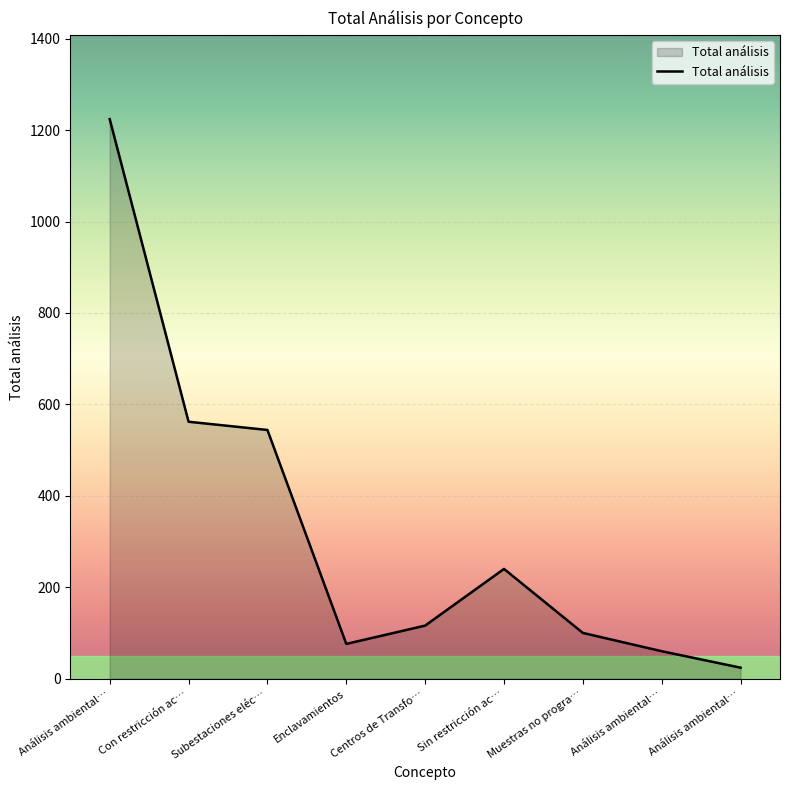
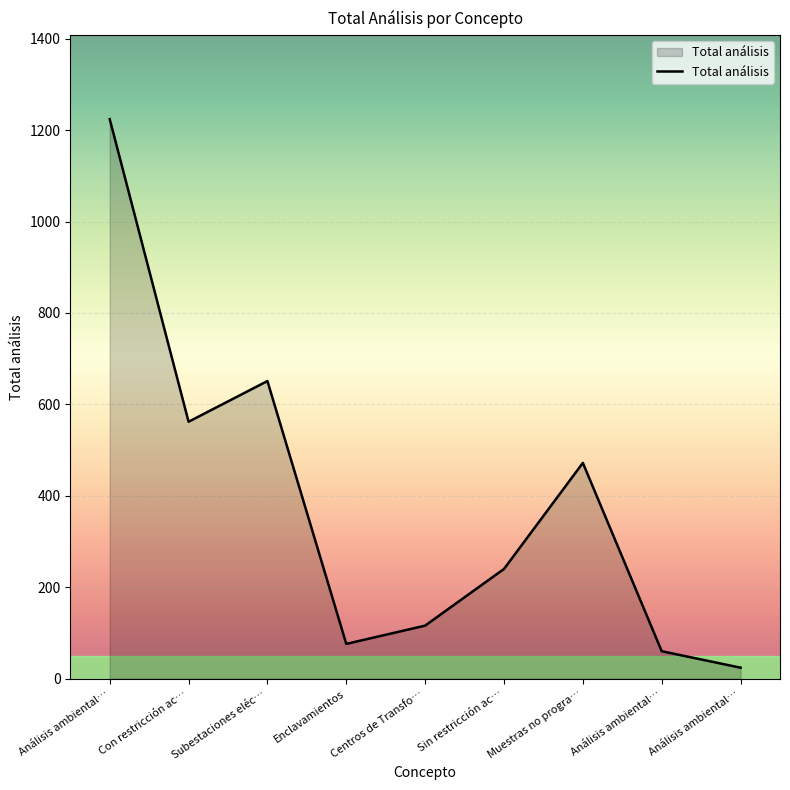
  {
    "Con restricción ac…": 560,
-   "Subestaciones eléc…": 540,
+   "Subestaciones eléc…": 650,
    "Enclavamientos": 80,
    "Centros de Transfo…": 120,
    "Sin restricción ac…": 240,
-   "Muestras no progra…": 100
+   "Muestras no progra…": 470
  }
